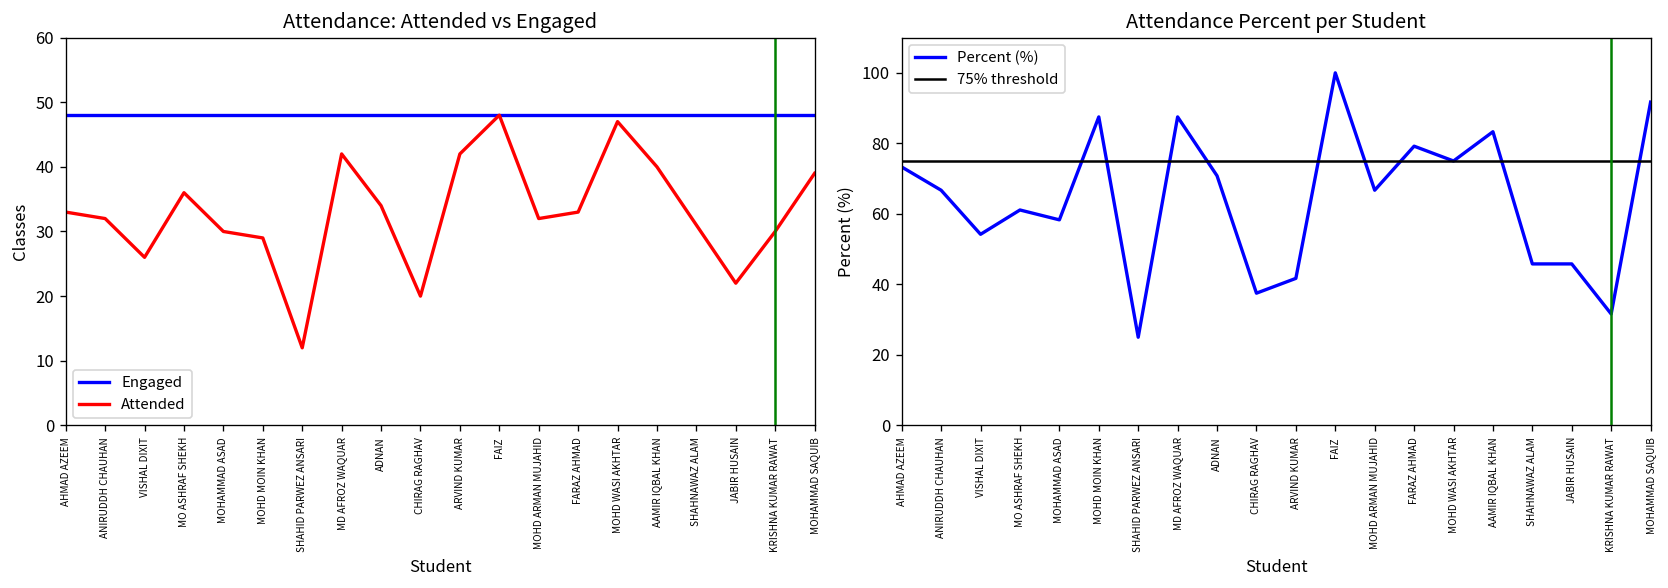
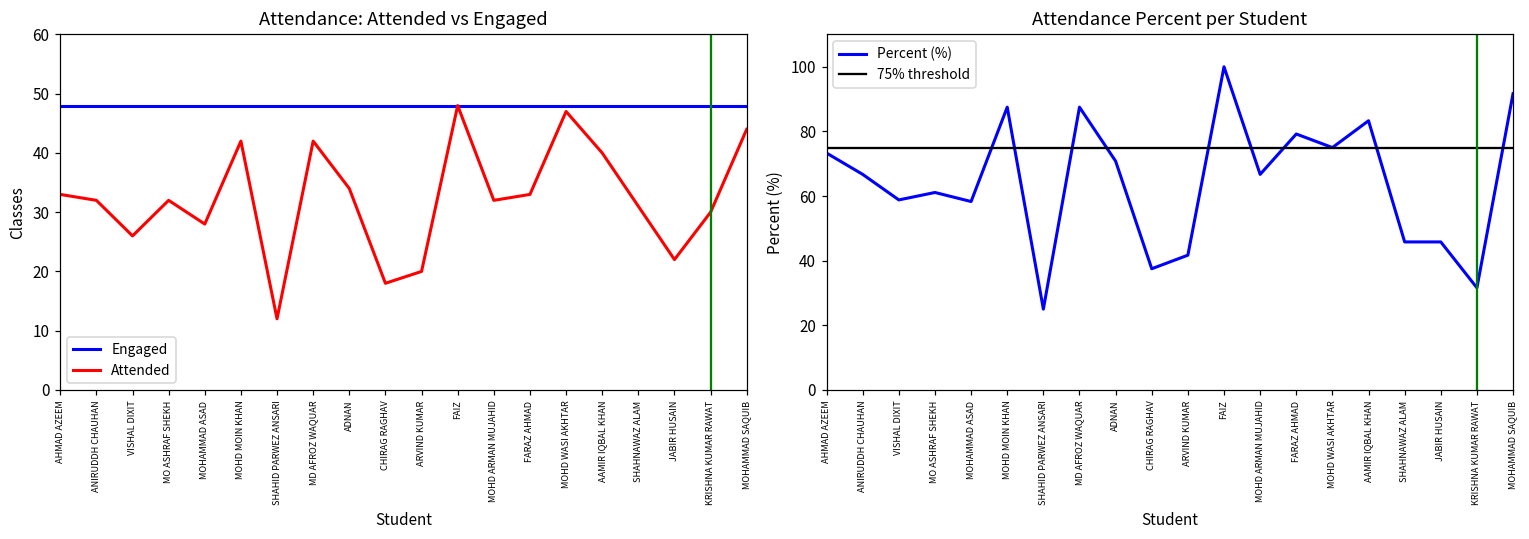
  {
    "Attendance: Attended vs Engaged": {
      "Engaged": {
        "AHMAD AZEEM": 48,
        "ANIRUDDH CHAUHAN": 48,
        "VISHAL DIXIT": 48,
        "MO ASHRAF SHEKH": 48,
        "MOHAMMAD ASAD": 48,
        "MOHD MOIN KHAN": 48,
        "SHAHID PARWEZ ANSARI": 48,
        "MD AFROZ WAQUAR": 48,
        "ADNAN": 48,
        "CHIRAG RAGHAV": 48,
        "ARVIND KUMAR": 48,
        "MOHD ARMAN MUJAHID": 48,
        "FARAZ AHMAD": 48,
        "MOHD WASI AKHTAR": 48,
        "AAMIR IQBAL KHAN": 48,
        "SHAHNAWAZ ALAM": 48,
        "JABIR HUSAIN": 48,
        "KRISHNA KUMAR RAWAT": 48,
        "MOHAMMAD SAQUIB": 48
      },
      "Attended": {
        "AHMAD AZEEM": 33,
        "ANIRUDDH CHAUHAN": 32,
        "VISHAL DIXIT": 26,
-       "MO ASHRAF SHEKH": 36,
-       "MOHAMMAD ASAD": 30,
-       "MOHD MOIN KHAN": 29,
+       "MO ASHRAF SHEKH": 32,
+       "MOHAMMAD ASAD": 28,
+       "MOHD MOIN KHAN": 42,
        "SHAHID PARWEZ ANSARI": 12,
        "MD AFROZ WAQUAR": 42,
        "ADNAN": 34,
-       "CHIRAG RAGHAV": 20,
-       "ARVIND KUMAR": 42,
+       "CHIRAG RAGHAV": 18,
+       "ARVIND KUMAR": 20,
        "MOHD ARMAN MUJAHID": 32,
        "FARAZ AHMAD": 33,
        "MOHD WASI AKHTAR": 47,
        "AAMIR IQBAL KHAN": 40,
        "SHAHNAWAZ ALAM": 31,
        "JABIR HUSAIN": 22,
        "KRISHNA KUMAR RAWAT": 30,
-       "MOHAMMAD SAQUIB": 39
+       "MOHAMMAD SAQUIB": 44
      }
    },
    "Attendance Percent per Student": {
      "AHMAD AZEEM": 73,
      "ANIRUDDH CHAUHAN": 67,
-     "VISHAL DIXIT": 54,
+     "VISHAL DIXIT": 59,
      "MO ASHRAF SHEKH": 61,
      "MOHAMMAD ASAD": 58,
      "MOHD MOIN KHAN": 88,
      "SHAHID PARWEZ ANSARI": 25,
      "MD AFROZ WAQUAR": 88,
      "ADNAN": 71,
      "CHIRAG RAGHAV": 38,
      "ARVIND KUMAR": 42,
      "FAIZ": 100,
      "MOHD ARMAN MUJAHID": 67,
      "FARAZ AHMAD": 79,
      "MOHD WASI AKHTAR": 75,
      "AAMIR IQBAL KHAN": 83,
      "SHAHNAWAZ ALAM": 46,
      "JABIR HUSAIN": 46,
      "KRISHNA KUMAR RAWAT": 32,
      "MOHAMMAD SAQUIB": 92
    }
  }
